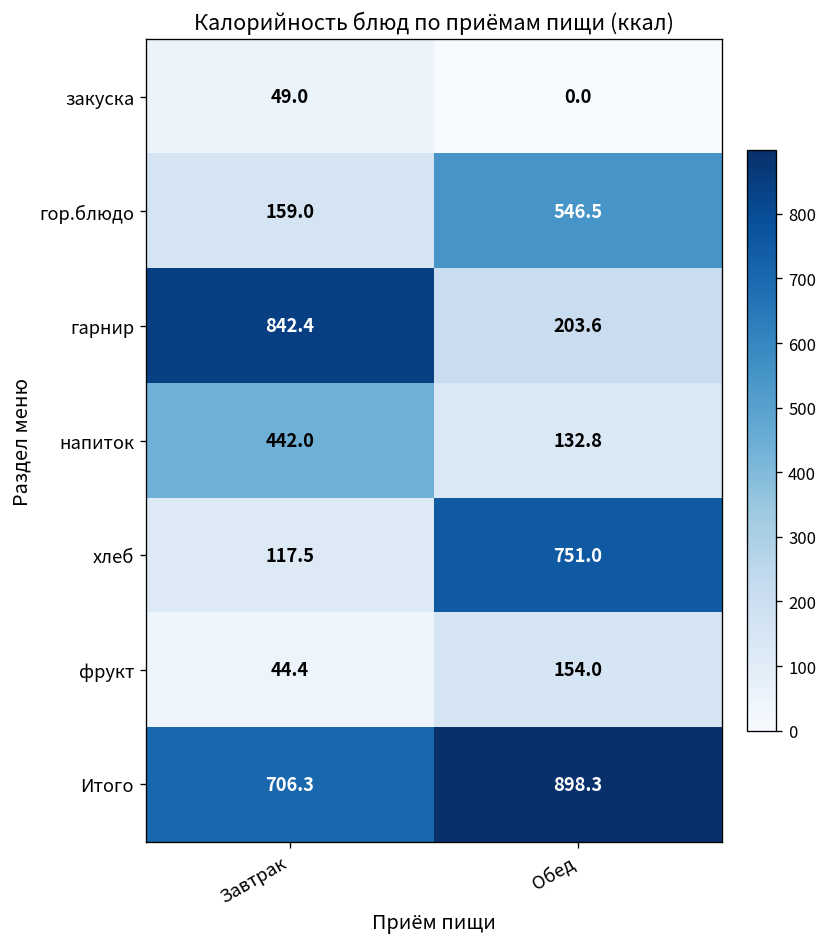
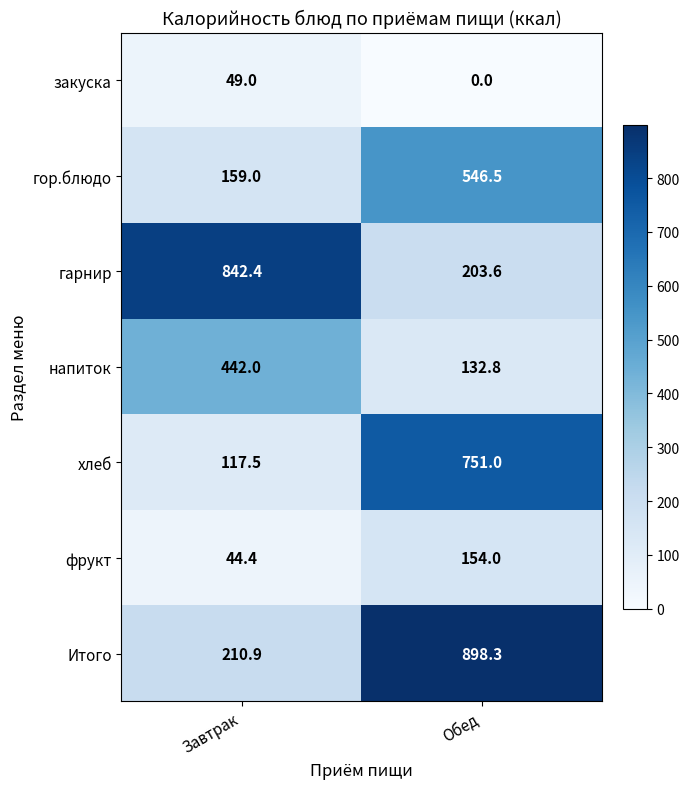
  {
    "закуска": {
      "Завтрак": 49.0,
      "Обед": 0.0
    },
    "гор.блюдо": {
      "Завтрак": 159.0,
      "Обед": 546.5
    },
    "гарнир": {
      "Завтрак": 842.4,
      "Обед": 203.6
    },
    "напиток": {
      "Завтрак": 442.0,
      "Обед": 132.8
    },
    "хлеб": {
      "Завтрак": 117.5,
      "Обед": 751.0
    },
    "фрукт": {
      "Завтрак": 44.4,
      "Обед": 154.0
    },
    "Итого": {
-     "Завтрак": 706.3,
+     "Завтрак": 210.9,
      "Обед": 898.3
    }
  }
